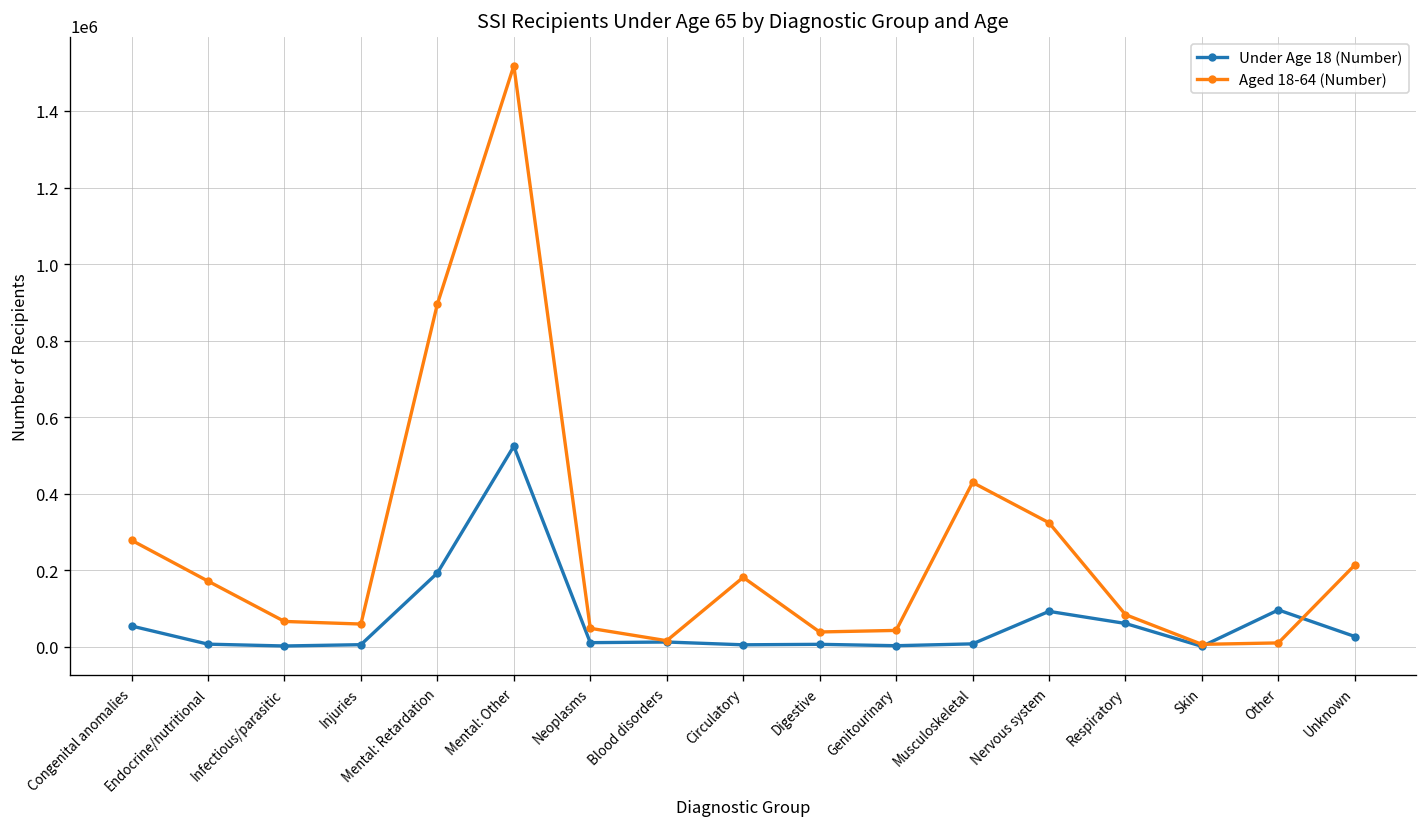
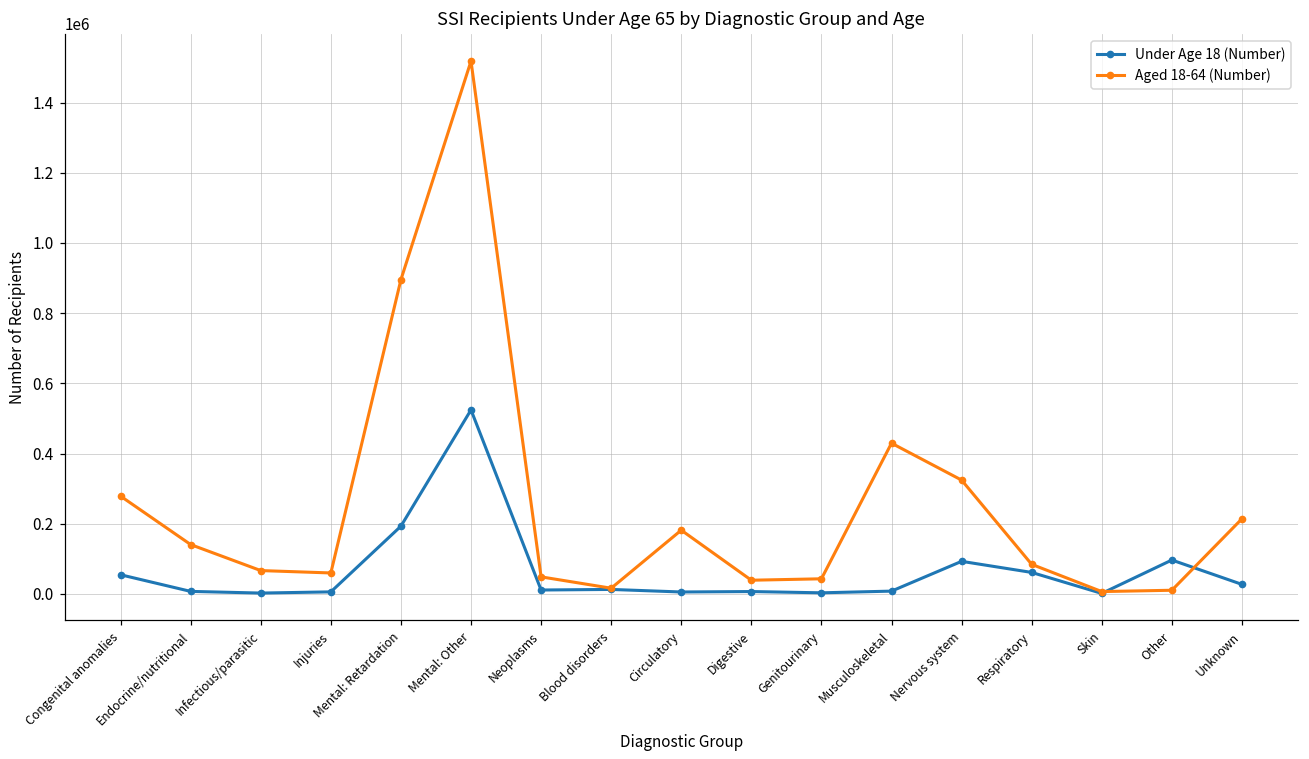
  {
    "Under Age 18 (Number)": {
      "Congenital anomalies": 50000,
      "Endocrine/nutritional": 10000,
      "Infectious/parasitic": 0,
      "Injuries": 10000,
      "Mental: Retardation": 190000,
      "Mental: Other": 520000,
      "Neoplasms": 10000,
      "Circulatory": 10000,
      "Digestive": 10000,
      "Genitourinary": 0,
      "Musculoskeletal": 10000,
      "Nervous system": 90000,
      "Respiratory": 60000,
      "Other": 100000,
      "Unknown": 30000
    },
    "Aged 18-64 (Number)": {
      "Congenital anomalies": 280000,
-     "Endocrine/nutritional": 170000,
+     "Endocrine/nutritional": 140000,
      "Infectious/parasitic": 70000,
      "Injuries": 60000,
      "Mental: Retardation": 900000,
      "Mental: Other": 1520000,
      "Neoplasms": 50000,
      "Circulatory": 180000,
      "Digestive": 40000,
      "Genitourinary": 40000,
      "Musculoskeletal": 430000,
      "Nervous system": 320000,
      "Respiratory": 80000,
      "Other": 10000,
      "Unknown": 210000
    }
  }
